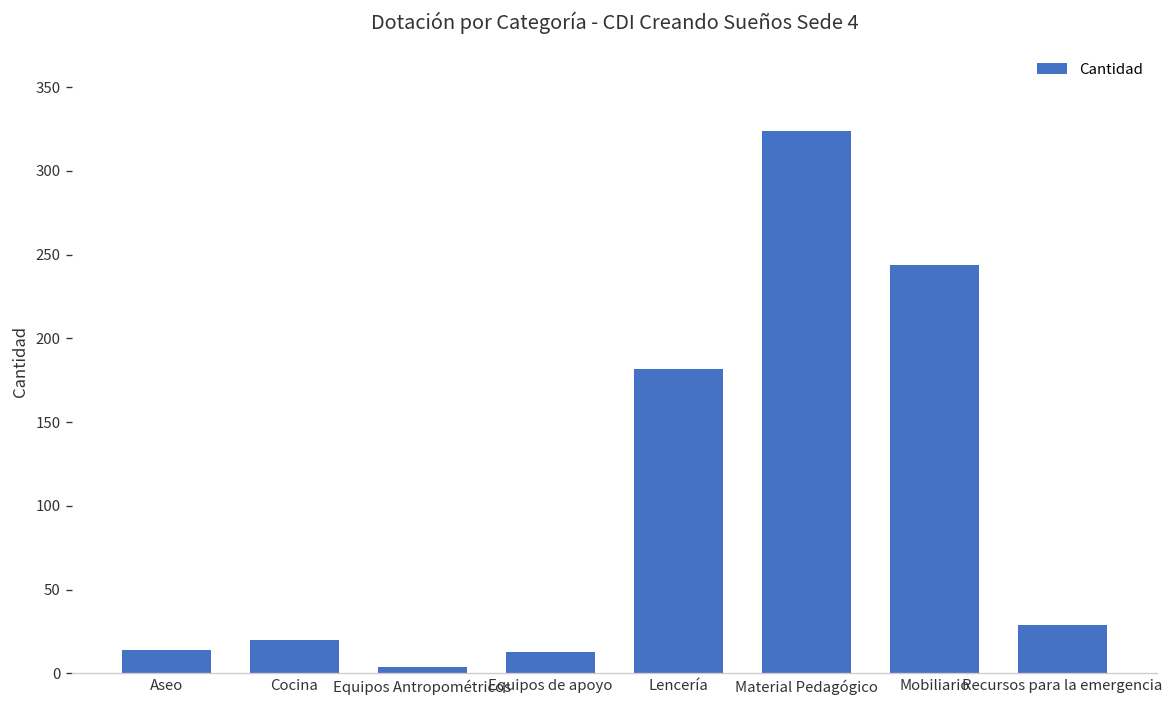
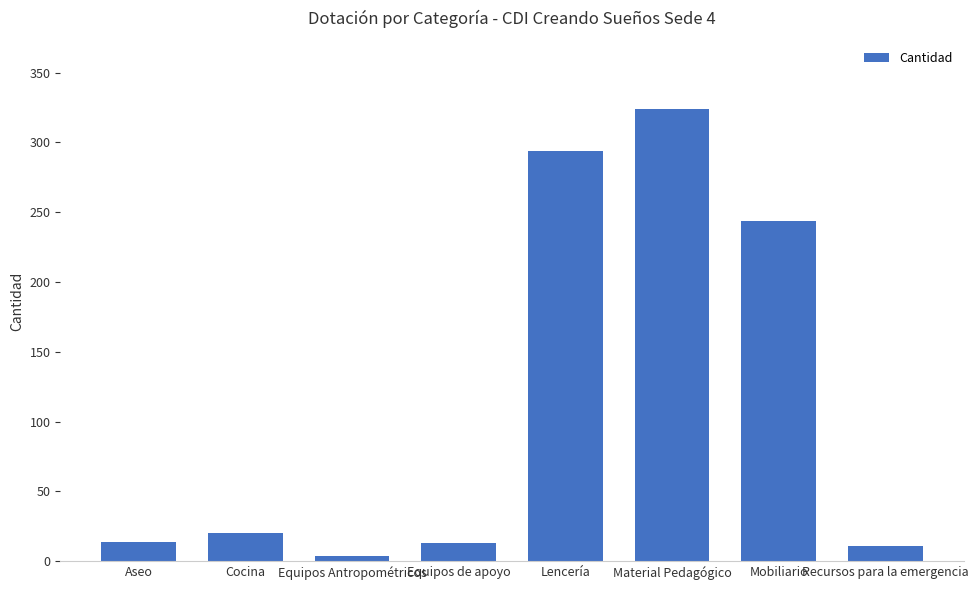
  {
    "Aseo": 14,
    "Cocina": 20,
    "Equipos Antropométricos": 4,
-   "Lencería": 182,
+   "Lencería": 294,
    "Material Pedagógico": 324,
    "Mobiliario": 244,
-   "Recursos para la emergencia": 29
+   "Recursos para la emergencia": 11
  }
